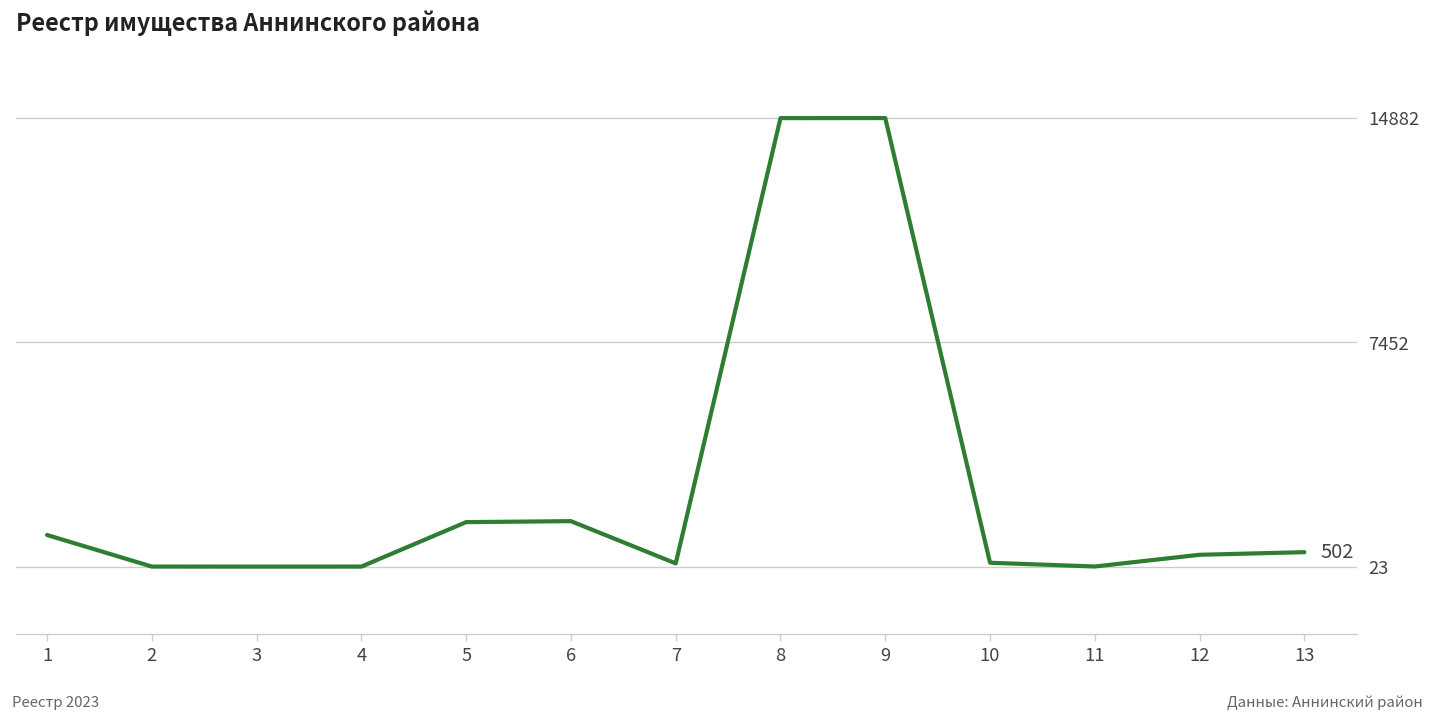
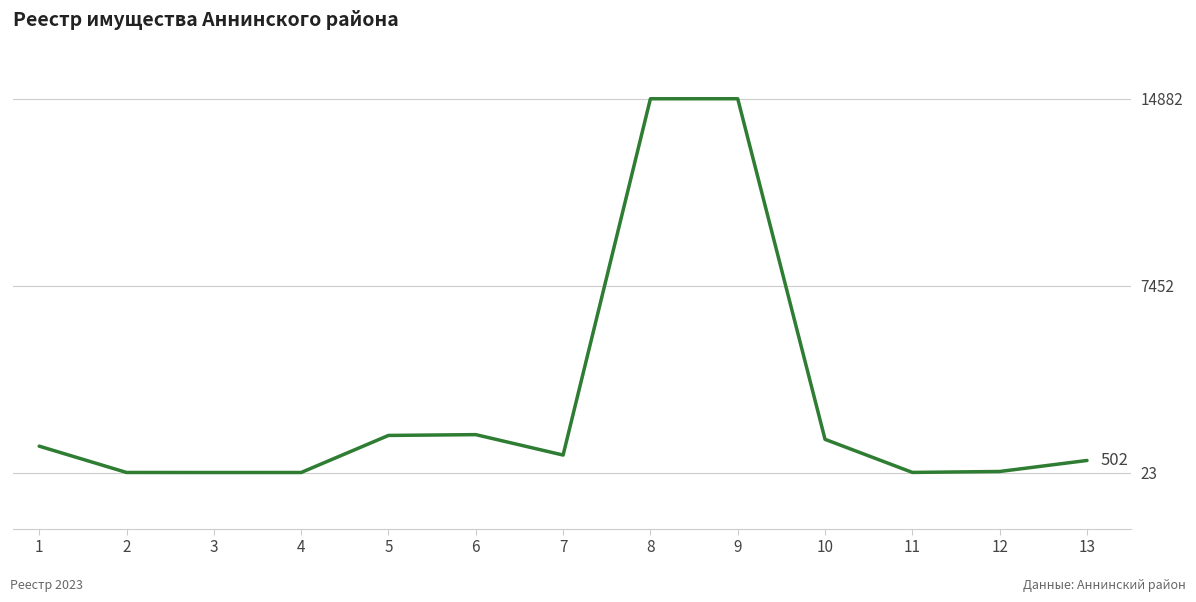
  {
    "1": 1100,
    "2": 0,
    "3": 0,
    "4": 0,
    "5": 1500,
    "6": 1500,
-   "7": 100,
+   "7": 700,
    "8": 14900,
    "9": 14900,
-   "10": 200,
+   "10": 1300,
    "11": 0,
-   "12": 400
+   "12": 100
  }
